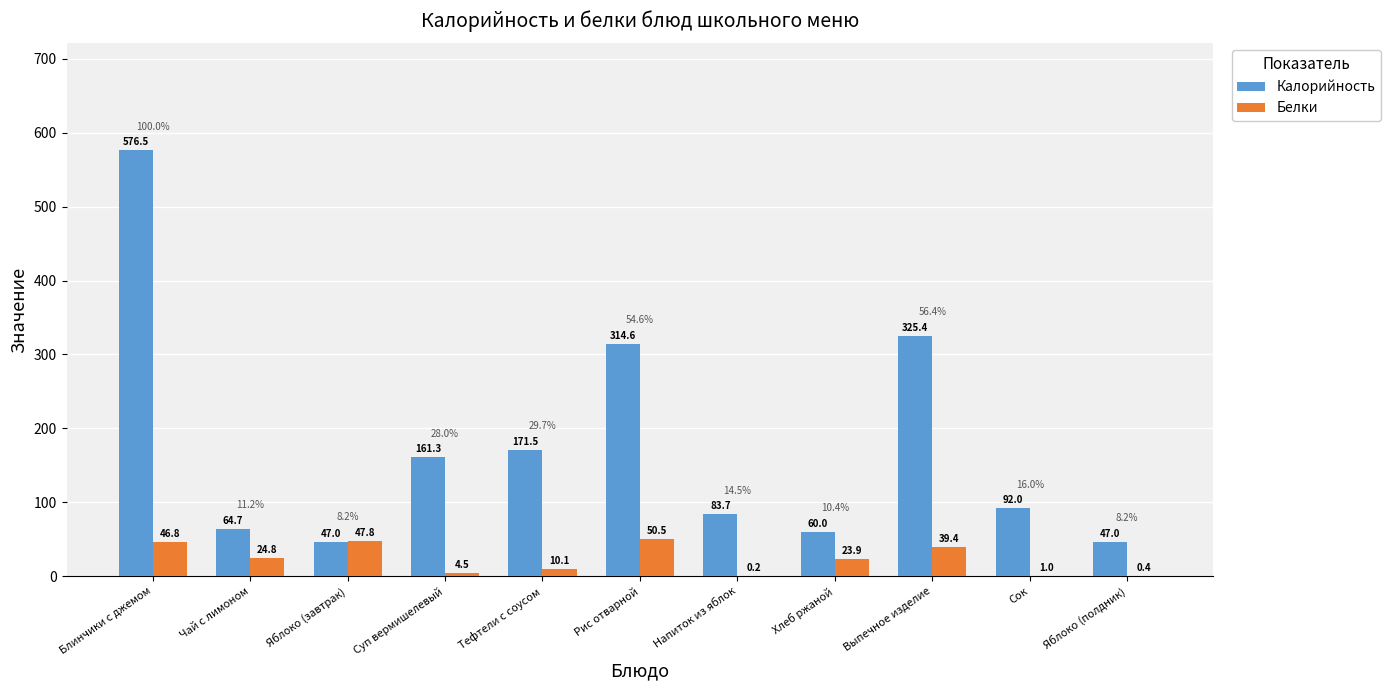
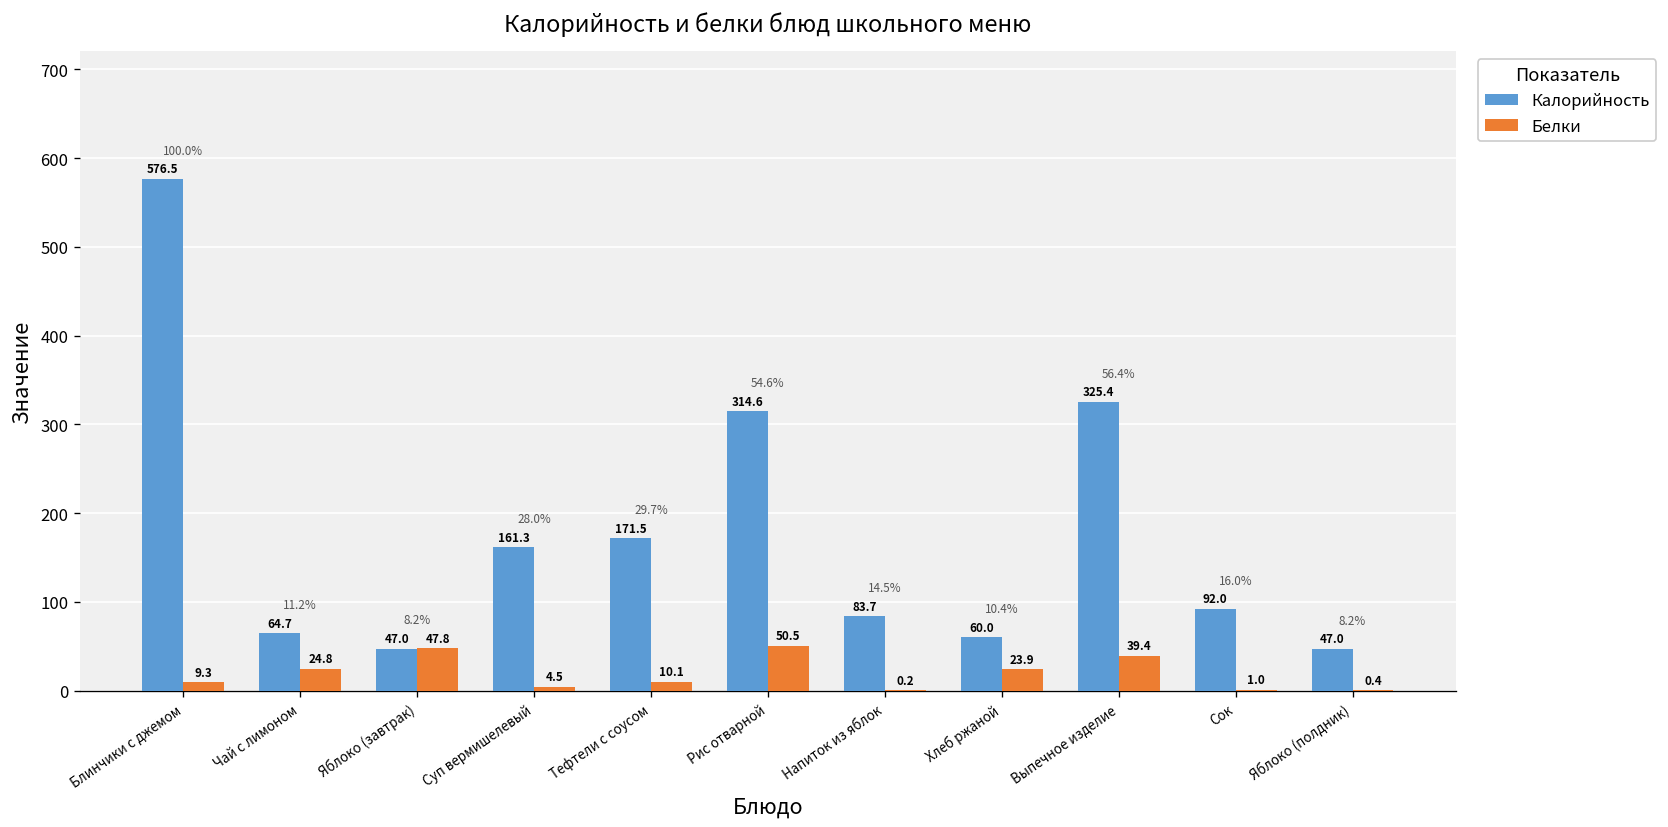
  {
    "Калорийность": {
      "Блинчики с джемом": 576.5,
      "Чай с лимоном": 64.7,
      "Яблоко (завтрак)": 47.0,
      "Суп вермишелевый": 161.3,
      "Тефтели с соусом": 171.5,
      "Рис отварной": 314.6,
      "Напиток из яблок": 83.7,
      "Хлеб ржаной": 60.0,
      "Выпечное изделие": 325.4,
      "Сок": 92.0,
      "Яблоко (полдник)": 47.0
    },
    "Белки": {
-     "Блинчики с джемом": 46.8,
+     "Блинчики с джемом": 9.3,
      "Чай с лимоном": 24.8,
      "Яблоко (завтрак)": 47.8,
      "Суп вермишелевый": 4.5,
      "Тефтели с соусом": 10.1,
      "Рис отварной": 50.5,
      "Напиток из яблок": 0.2,
      "Хлеб ржаной": 23.9,
      "Выпечное изделие": 39.4,
      "Сок": 1.0,
      "Яблоко (полдник)": 0.4
    }
  }
